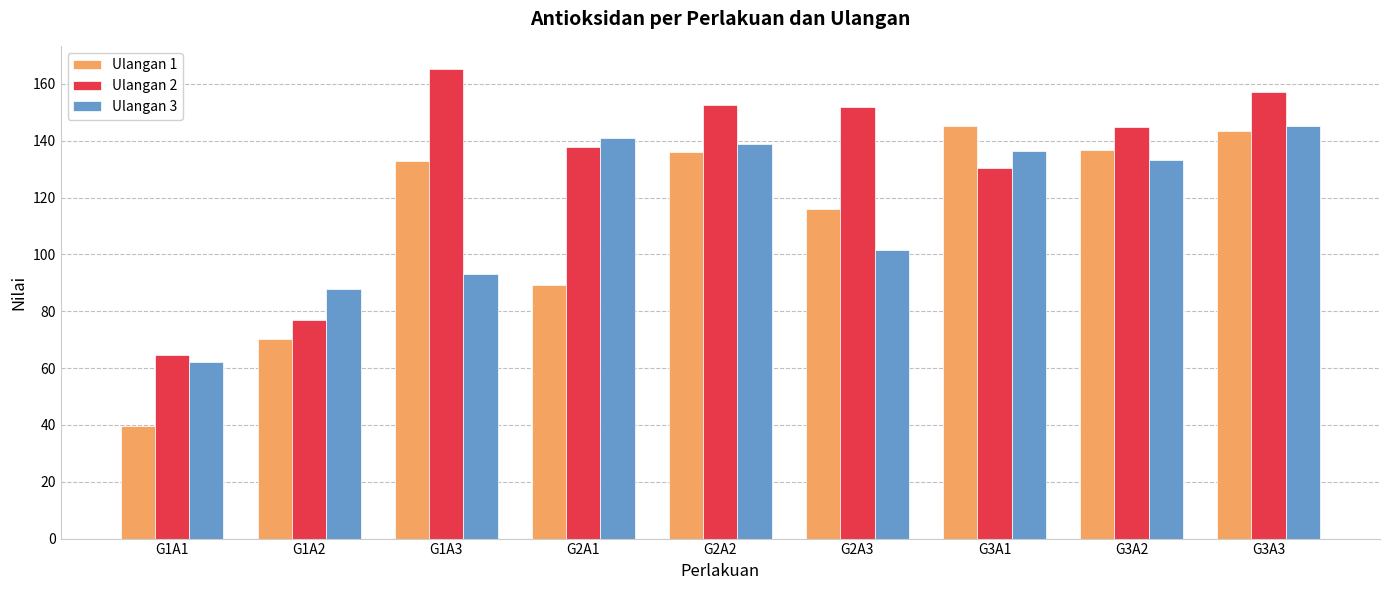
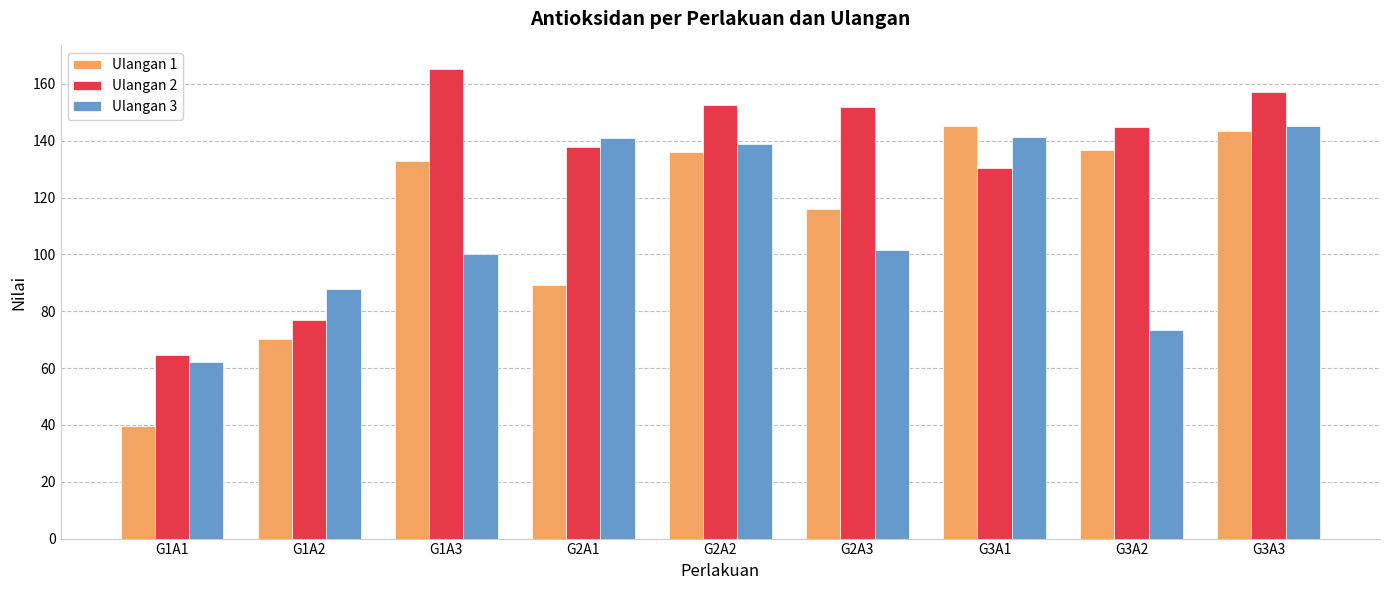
  {
    "Ulangan 1": {
      "G1A1": 40,
      "G1A2": 70,
      "G1A3": 133,
      "G2A1": 89,
      "G2A2": 136,
      "G2A3": 116,
      "G3A1": 145,
      "G3A2": 137,
      "G3A3": 143
    },
    "Ulangan 2": {
      "G1A1": 65,
      "G1A2": 77,
      "G1A3": 165,
      "G2A1": 138,
      "G2A2": 153,
      "G2A3": 152,
      "G3A1": 130,
      "G3A2": 145,
      "G3A3": 157
    },
    "Ulangan 3": {
      "G1A1": 62,
      "G1A2": 88,
-     "G1A3": 93,
+     "G1A3": 100,
      "G2A1": 141,
      "G2A2": 139,
      "G2A3": 102,
-     "G3A1": 136,
-     "G3A2": 133,
+     "G3A1": 141,
+     "G3A2": 74,
      "G3A3": 145
    }
  }
